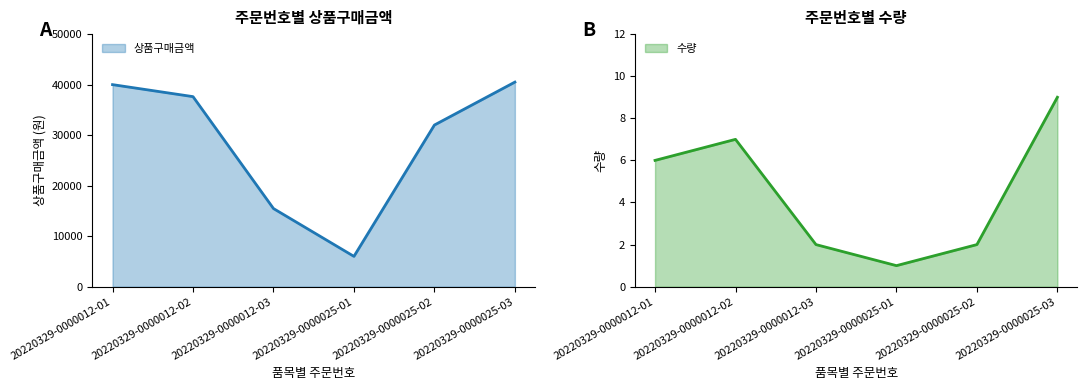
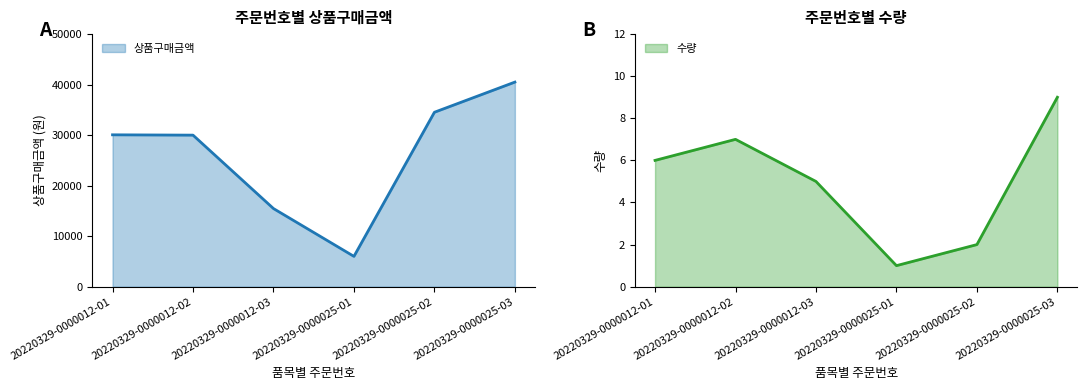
  {
    "주문번호별 상품구매금액": {
-     "20220329-0000012-01": 40000,
-     "20220329-0000012-02": 38000,
+     "20220329-0000012-01": 30000,
+     "20220329-0000012-02": 30000,
      "20220329-0000012-03": 15000,
      "20220329-0000025-01": 6000,
-     "20220329-0000025-02": 32000,
+     "20220329-0000025-02": 35000,
      "20220329-0000025-03": 41000
    },
    "주문번호별 수량": {
      "20220329-0000012-01": 6,
      "20220329-0000012-02": 7,
-     "20220329-0000012-03": 2,
+     "20220329-0000012-03": 5,
      "20220329-0000025-01": 1,
      "20220329-0000025-02": 2,
      "20220329-0000025-03": 9
    }
  }
